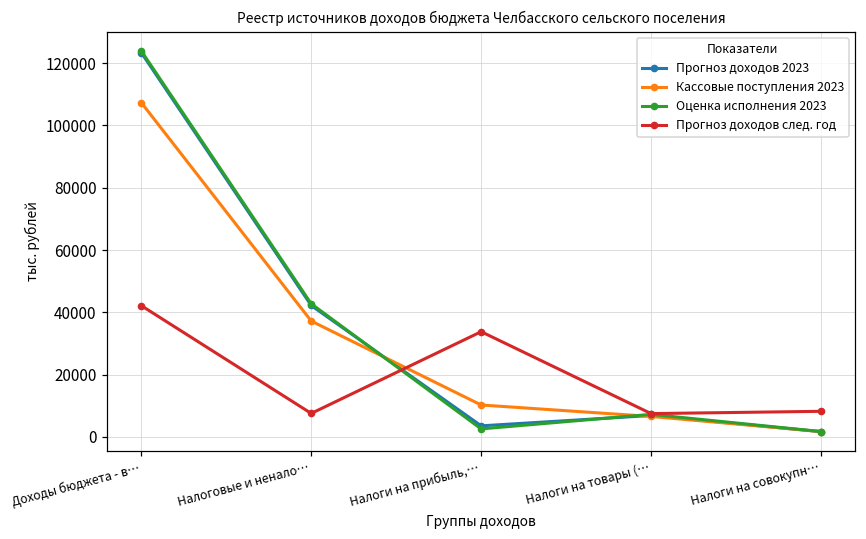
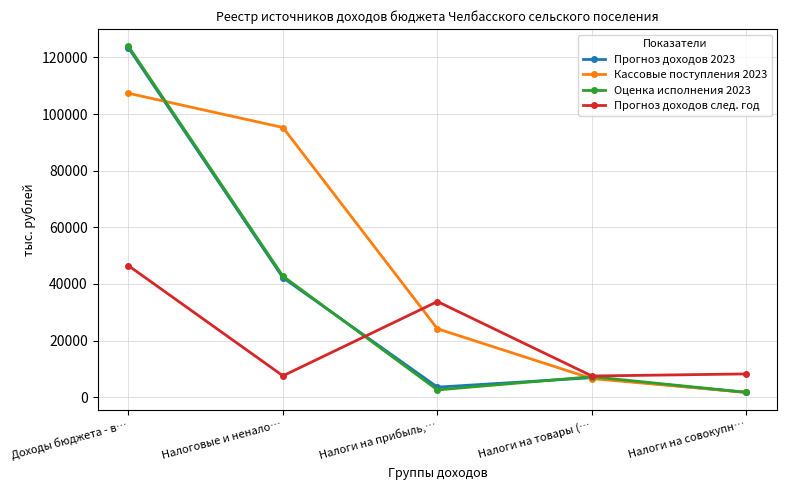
  {
    "Прогноз доходов 2023": {
      "Налоги на прибыль,…": 4000
    },
    "Кассовые поступления 2023": {
      "Доходы бюджета - в…": 107000,
-     "Налоговые и ненало…": 37000,
-     "Налоги на прибыль,…": 10000
+     "Налоговые и ненало…": 95000,
+     "Налоги на прибыль,…": 24000
    },
    "Оценка исполнения 2023": {
      "Налоги на прибыль,…": 3000
    },
    "Прогноз доходов след. год": {
-     "Доходы бюджета - в…": 42000,
+     "Доходы бюджета - в…": 46000,
      "Налоговые и ненало…": 8000,
      "Налоги на прибыль,…": 34000,
      "Налоги на совокупн…": 8000
    }
  }
